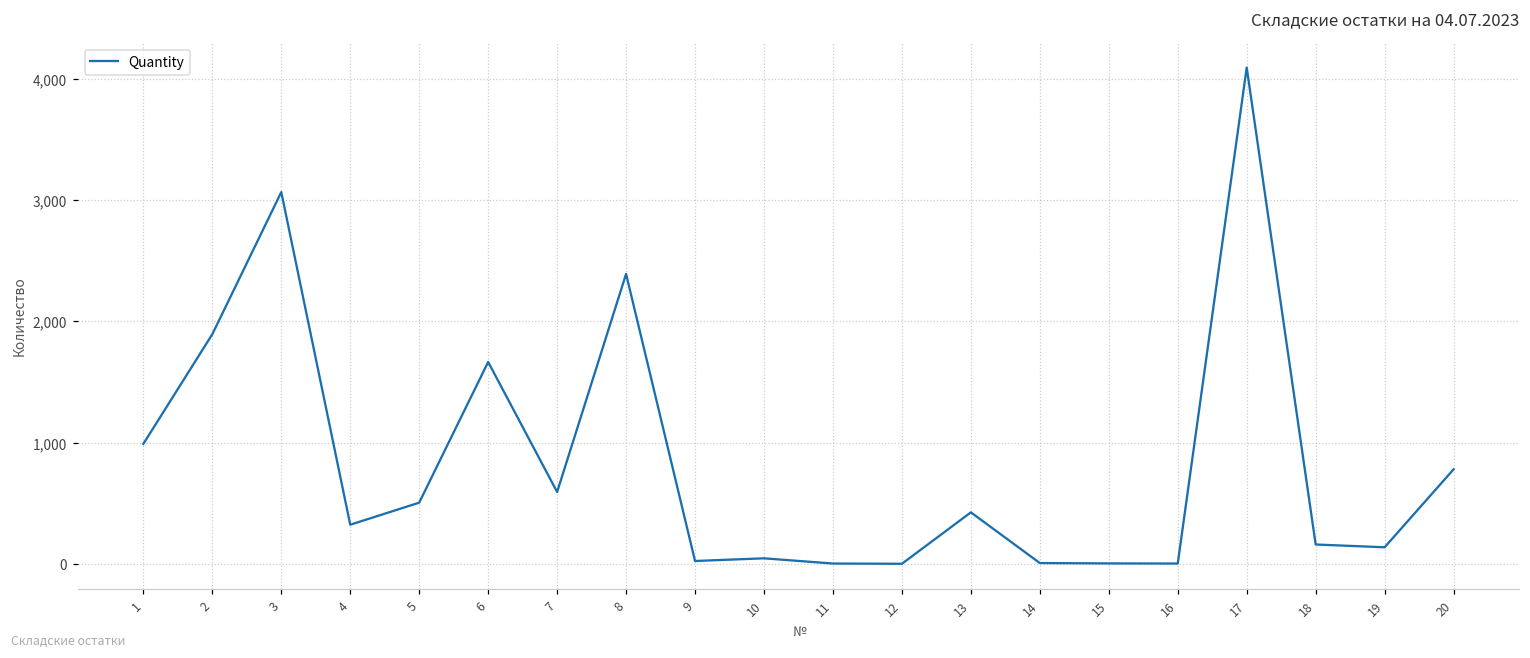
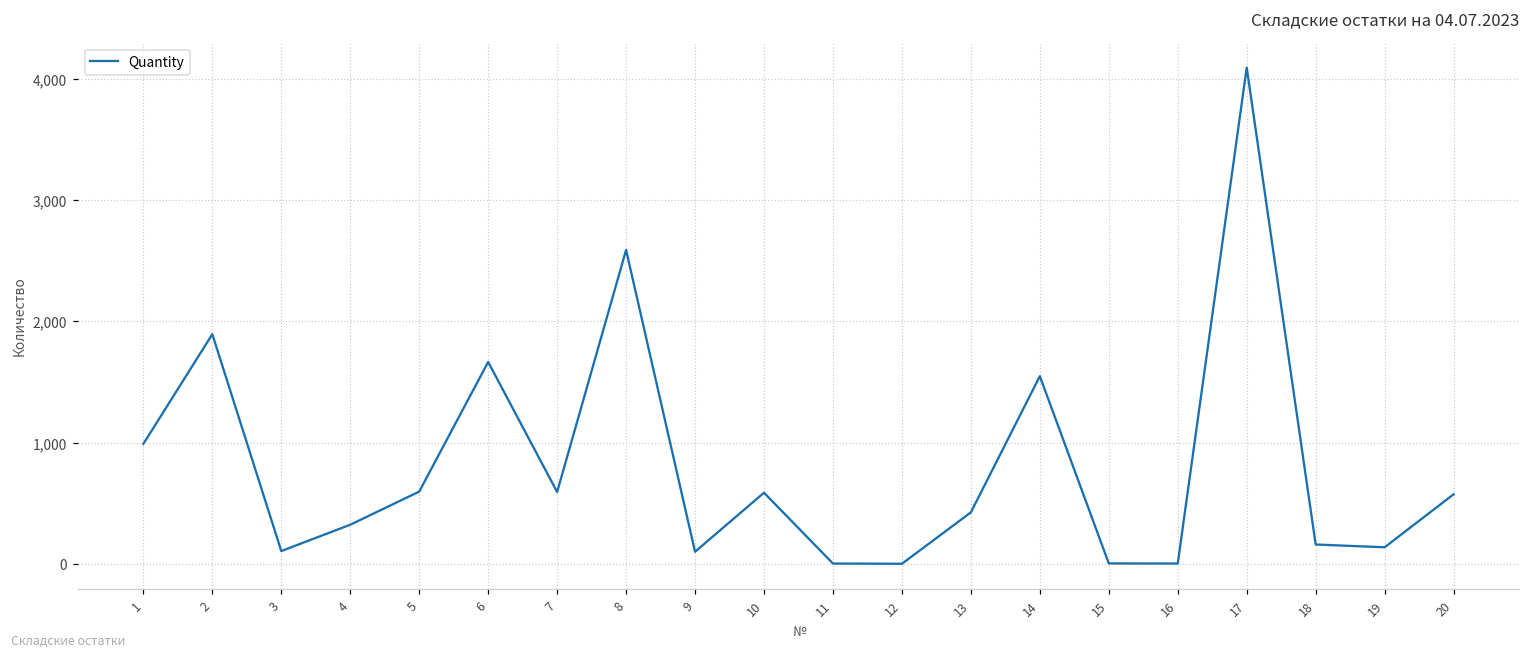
  {
    "1": "990",
    "2": "1,890",
-   "3": "3,070",
+   "3": "110",
    "4": "320",
-   "5": "510",
+   "5": "600",
    "6": "1,670",
    "7": "590",
-   "8": "2,390",
-   "9": "20",
-   "10": "50",
+   "8": "2,590",
+   "9": "100",
+   "10": "590",
    "11": "0",
    "12": "0",
    "13": "430",
-   "14": "10",
+   "14": "1,550",
    "15": "0",
    "16": "0",
    "17": "4,090",
    "18": "160",
    "19": "140",
-   "20": "780"
+   "20": "570"
  }
